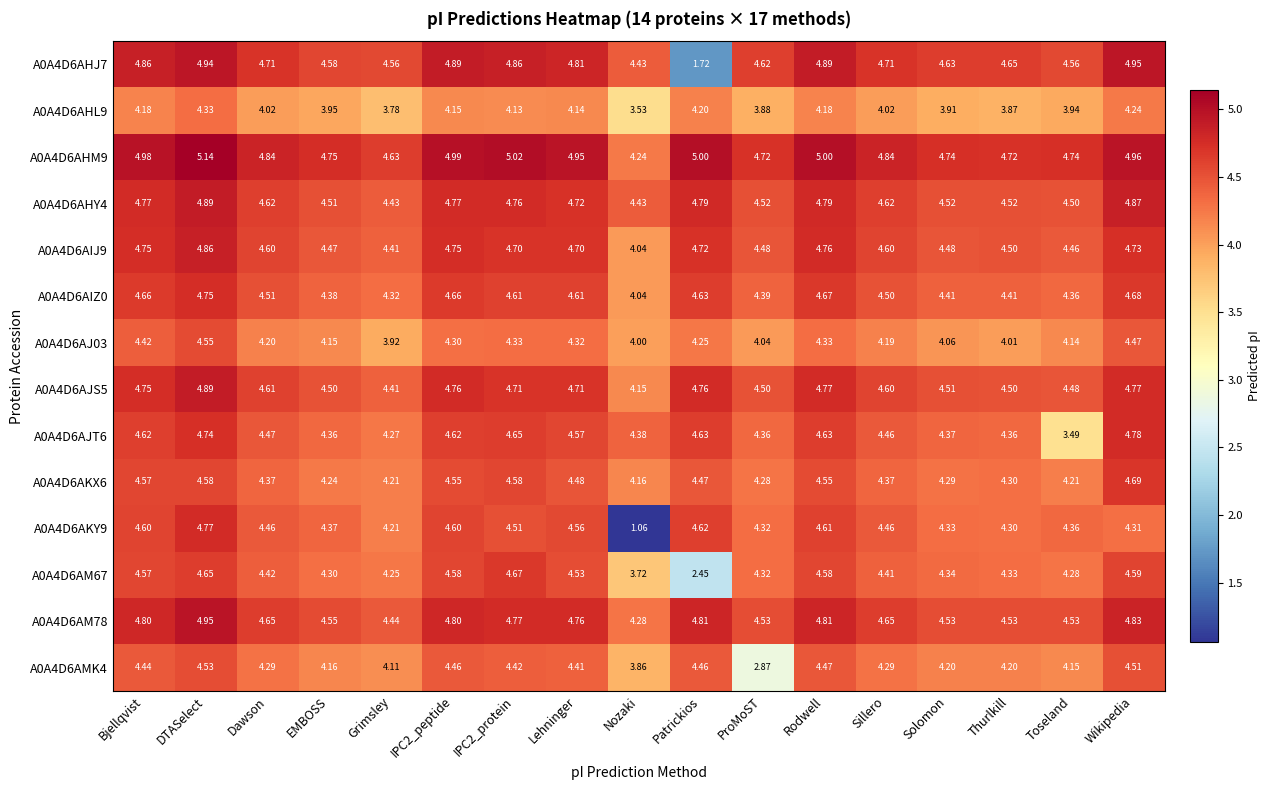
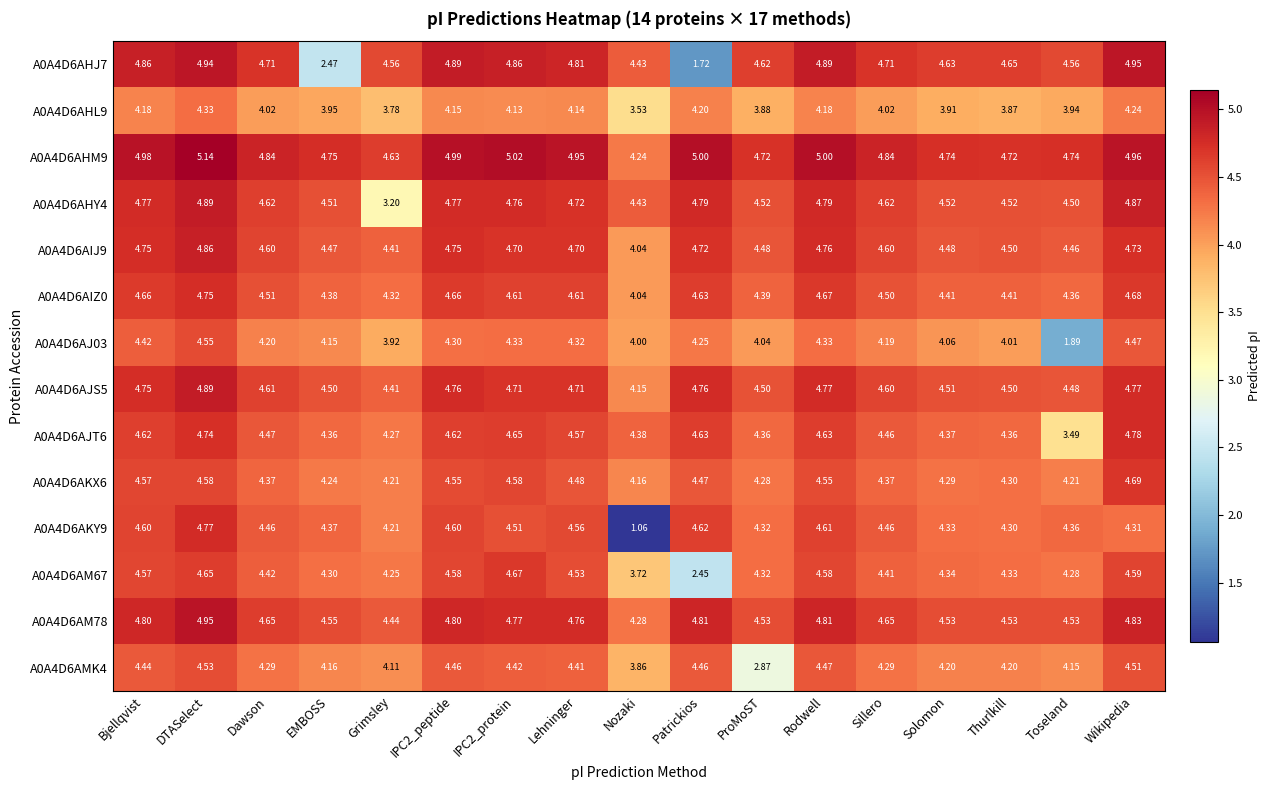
  {
    "A0A4D6AHJ7": {
      "Bjellqvist": 4.86,
      "DTASelect": 4.94,
      "Dawson": 4.71,
-     "EMBOSS": 4.58,
+     "EMBOSS": 2.47,
      "Grimsley": 4.56,
      "IPC2_peptide": 4.89,
      "IPC2_protein": 4.86,
      "Lehninger": 4.81,
      "Nozaki": 4.43,
      "Patrickios": 1.72,
      "ProMoST": 4.62,
      "Rodwell": 4.89,
      "Sillero": 4.71,
      "Solomon": 4.63,
      "Thurlkill": 4.65,
      "Toseland": 4.56,
      "Wikipedia": 4.95
    },
    "A0A4D6AHY4": {
      "Bjellqvist": 4.77,
      "DTASelect": 4.89,
      "Dawson": 4.62,
      "EMBOSS": 4.51,
-     "Grimsley": 4.43,
+     "Grimsley": 3.20,
      "IPC2_peptide": 4.77,
      "IPC2_protein": 4.76,
      "Lehninger": 4.72,
      "Nozaki": 4.43,
      "Patrickios": 4.79,
      "ProMoST": 4.52,
      "Rodwell": 4.79,
      "Sillero": 4.62,
      "Solomon": 4.52,
      "Thurlkill": 4.52,
      "Toseland": 4.50,
      "Wikipedia": 4.87
    },
    "A0A4D6AJ03": {
      "Bjellqvist": 4.42,
      "DTASelect": 4.55,
      "Dawson": 4.20,
      "EMBOSS": 4.15,
      "Grimsley": 3.92,
      "IPC2_peptide": 4.30,
      "IPC2_protein": 4.33,
      "Lehninger": 4.32,
      "Nozaki": 4.00,
      "Patrickios": 4.25,
      "ProMoST": 4.04,
      "Rodwell": 4.33,
      "Sillero": 4.19,
      "Solomon": 4.06,
      "Thurlkill": 4.01,
-     "Toseland": 4.14,
+     "Toseland": 1.89,
      "Wikipedia": 4.47
    }
  }
